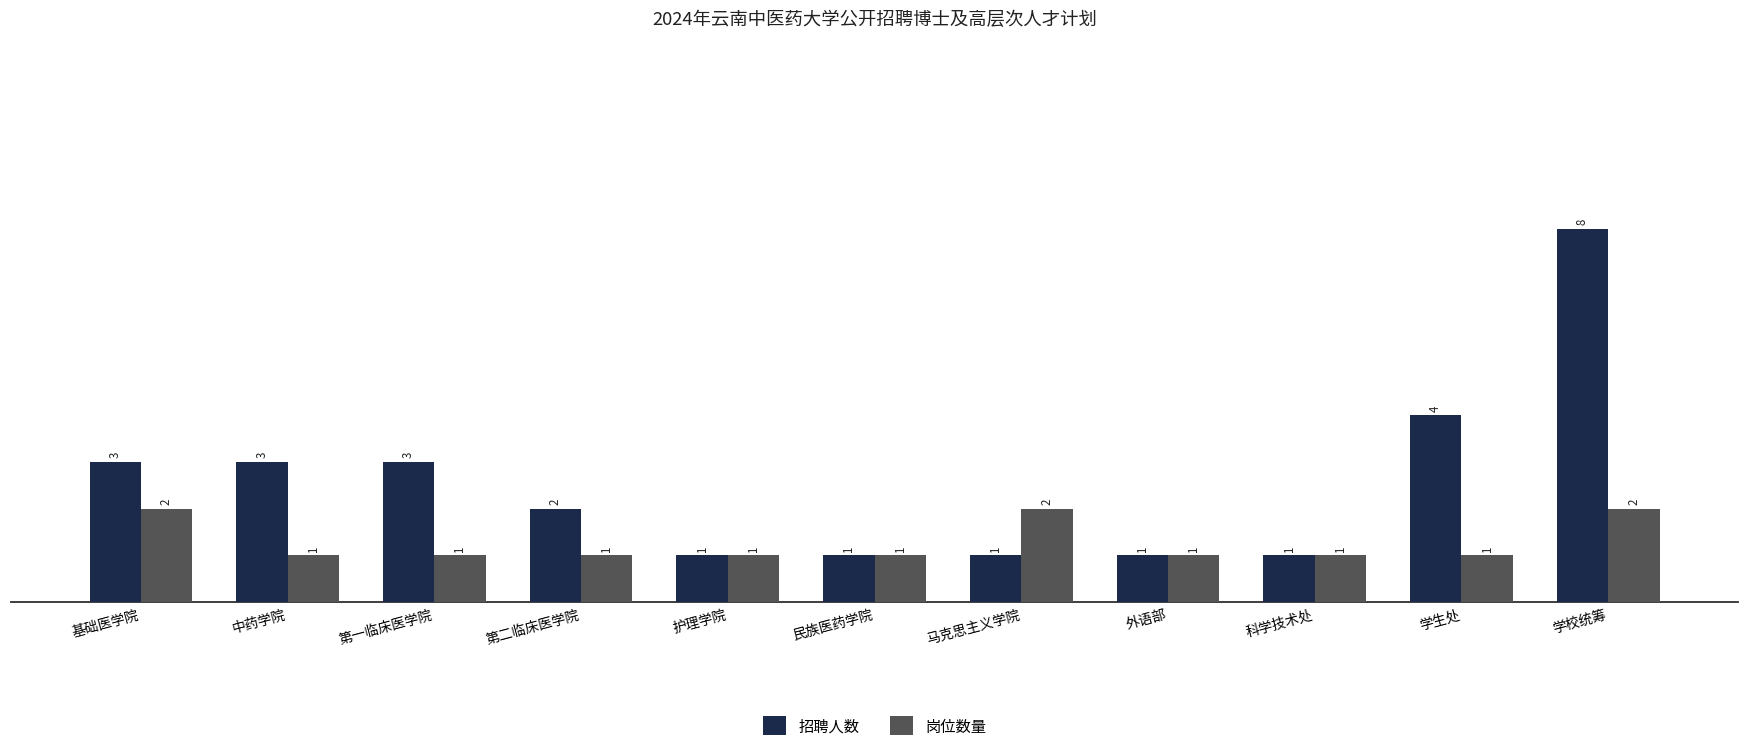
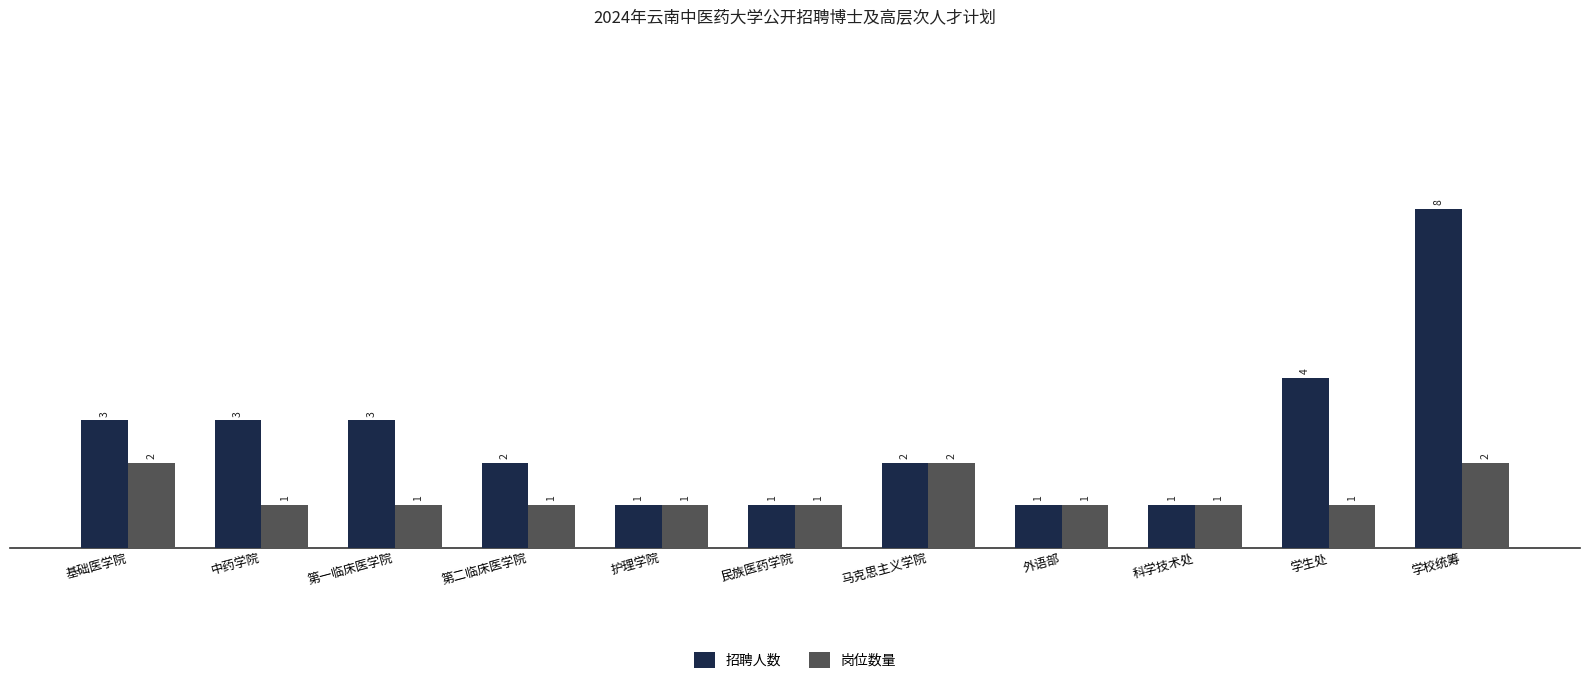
  {
    "招聘人数": {
      "基础医学院": 3,
      "中药学院": 3,
      "第一临床医学院": 3,
      "第二临床医学院": 2,
      "护理学院": 1,
      "民族医药学院": 1,
-     "马克思主义学院": 1,
+     "马克思主义学院": 2,
      "外语部": 1,
      "科学技术处": 1,
      "学生处": 4,
      "学校统筹": 8
    },
    "岗位数量": {
      "基础医学院": 2,
      "中药学院": 1,
      "第一临床医学院": 1,
      "第二临床医学院": 1,
      "护理学院": 1,
      "民族医药学院": 1,
      "马克思主义学院": 2,
      "外语部": 1,
      "科学技术处": 1,
      "学生处": 1,
      "学校统筹": 2
    }
  }
